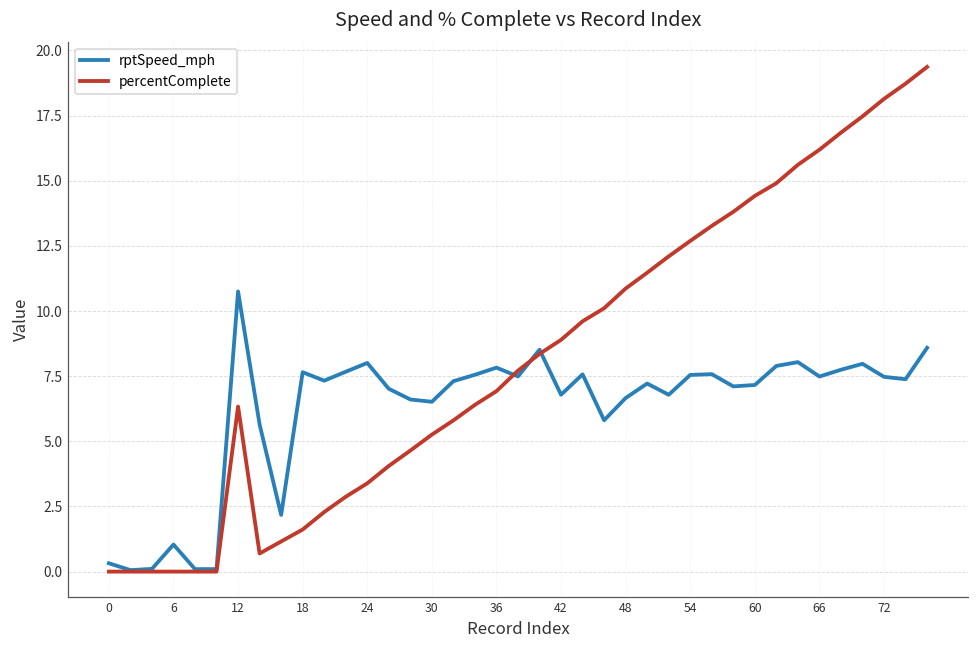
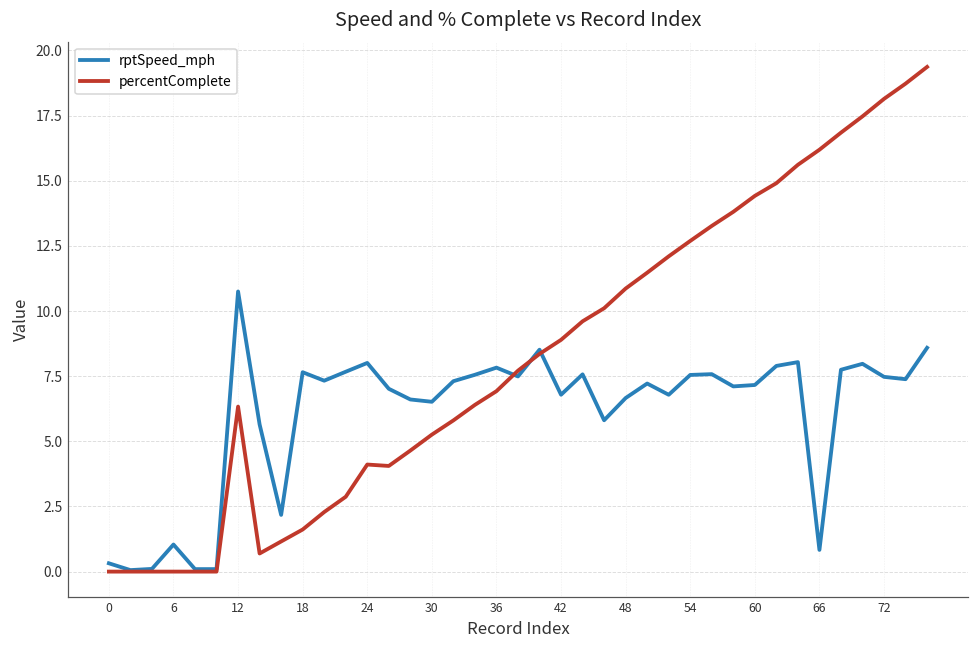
  {
    "rptSpeed_mph": {
      "0": 0.3,
      "6": 1.0,
      "12": 10.7,
      "18": 7.7,
      "24": 8.0,
      "30": 6.5,
      "36": 7.8,
      "42": 6.8,
      "48": 6.7,
      "54": 7.5,
      "60": 7.2,
-     "66": 7.5,
+     "66": 0.8,
      "72": 7.5
    },
    "percentComplete": {
      "0": 0.0,
      "6": 0.0,
      "12": 6.3,
      "18": 1.6,
-     "24": 3.4,
+     "24": 4.1,
      "30": 5.3,
      "36": 6.9,
      "42": 8.9,
      "48": 10.9,
      "54": 12.7,
      "60": 14.4,
      "66": 16.2,
      "72": 18.1
    }
  }
